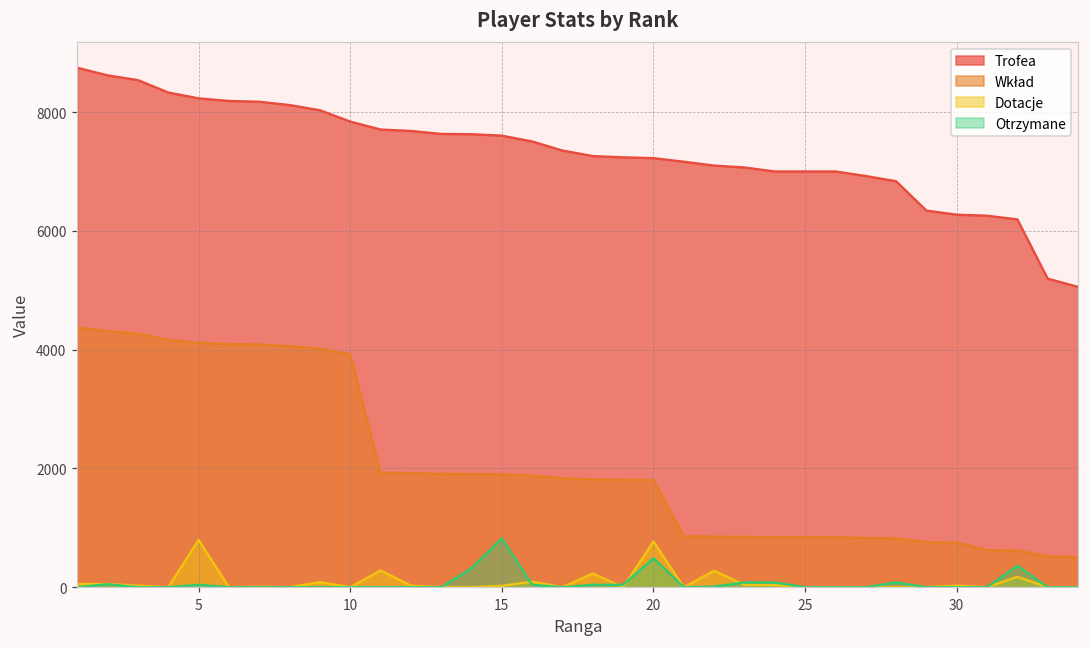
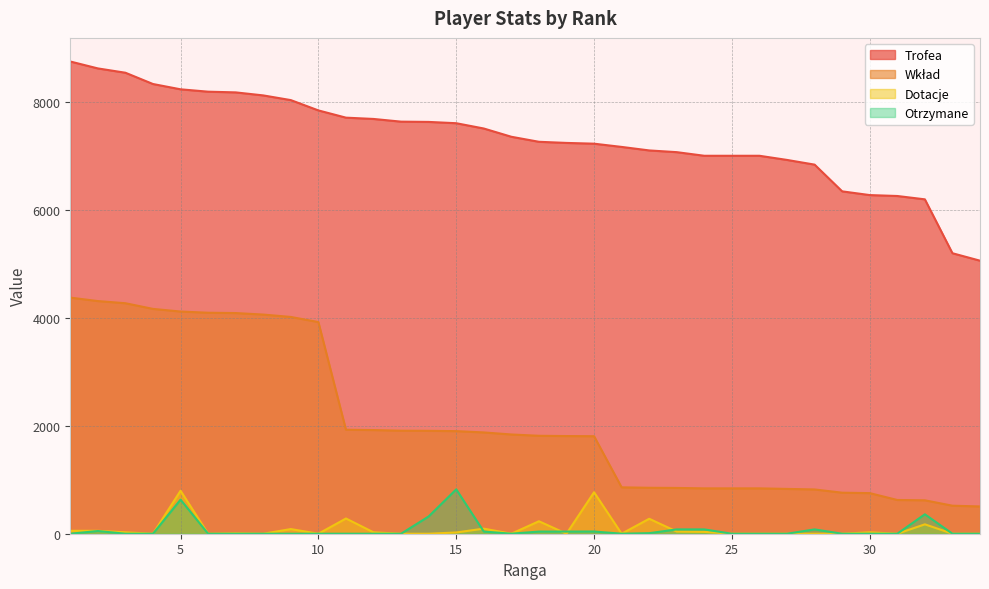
  {
    "Dotacje": {
      "5": 800,
      "15": 0,
      "20": 800
    },
    "Otrzymane": {
-     "5": 0,
+     "5": 600,
      "15": 800,
-     "20": 500
+     "20": 0
    }
  }
